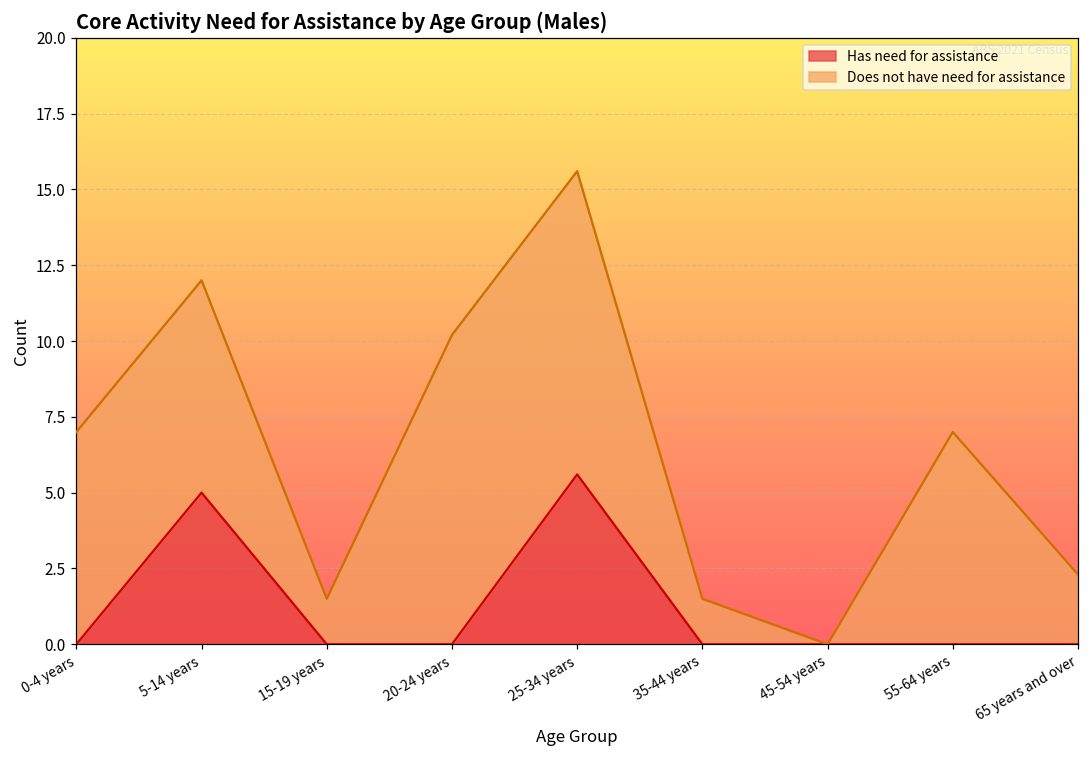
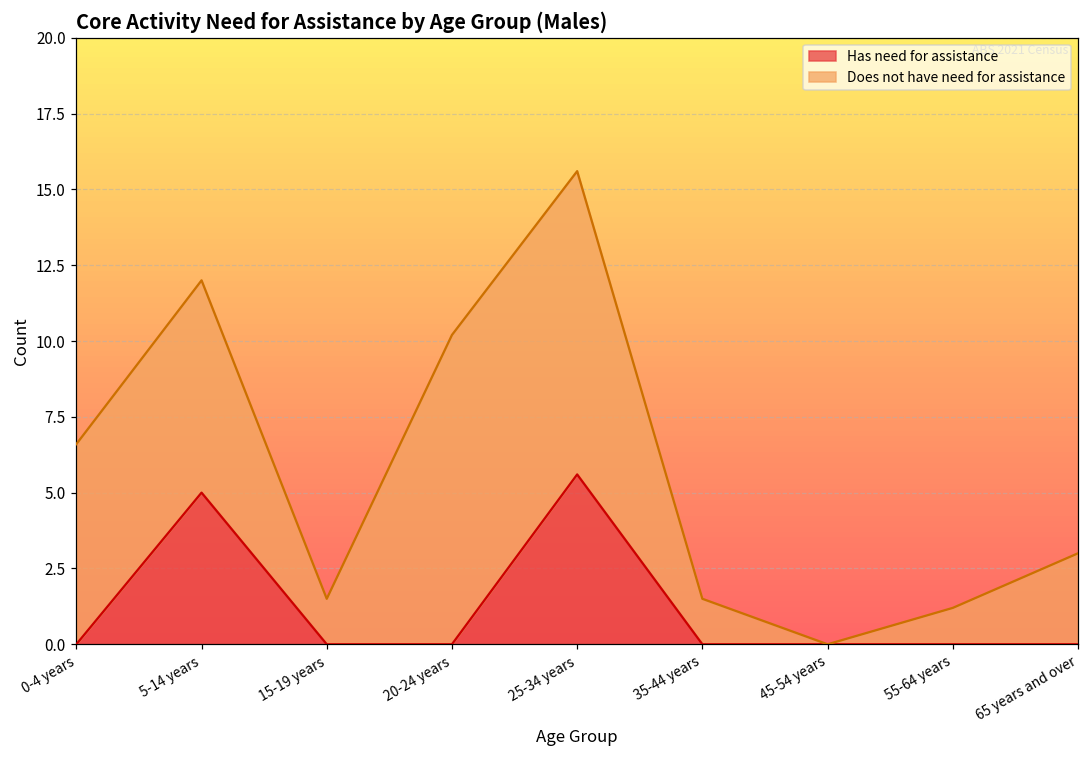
  {
    "Has need for assistance": {
      "0-4 years": 0.0,
      "5-14 years": 5.0,
      "15-19 years": 0.0,
      "20-24 years": 0.0,
      "25-34 years": 5.6,
      "35-44 years": 0.0,
      "55-64 years": 0.0,
      "65 years and over": 0.0
    },
    "Does not have need for assistance": {
-     "0-4 years": 7.0,
+     "0-4 years": 6.6,
      "5-14 years": 7.0,
      "15-19 years": 1.5,
      "20-24 years": 10.2,
      "25-34 years": 10.0,
      "35-44 years": 1.5,
-     "55-64 years": 7.0,
-     "65 years and over": 2.3
+     "55-64 years": 1.2,
+     "65 years and over": 3.0
    }
  }
